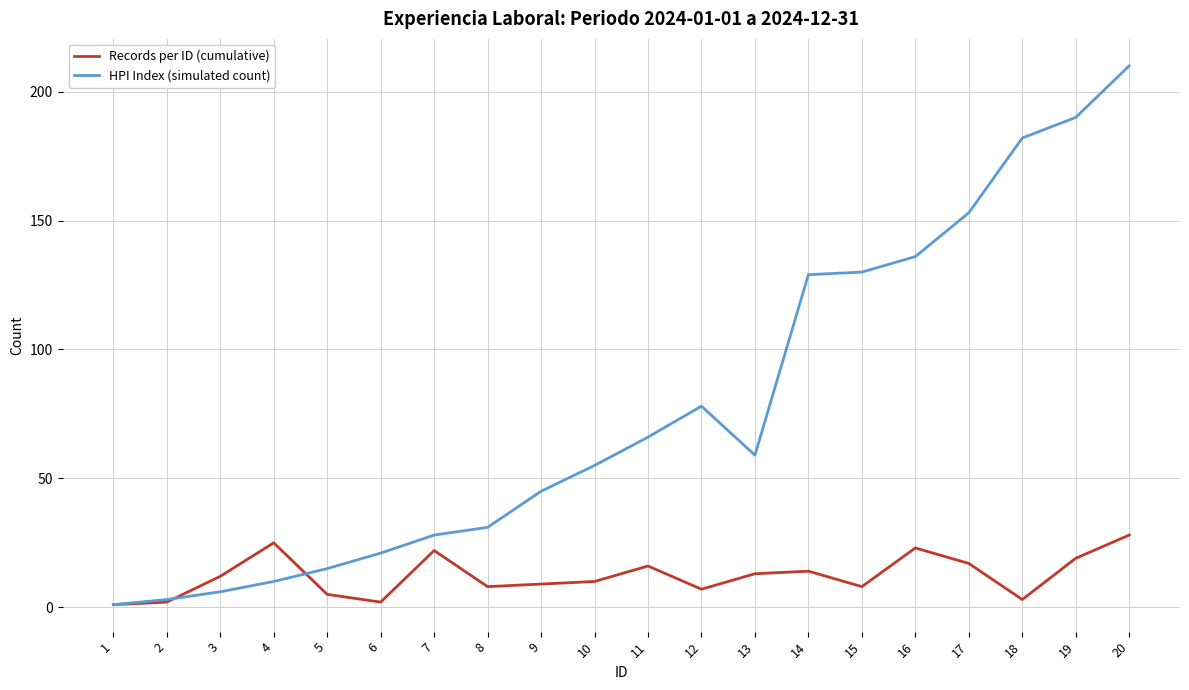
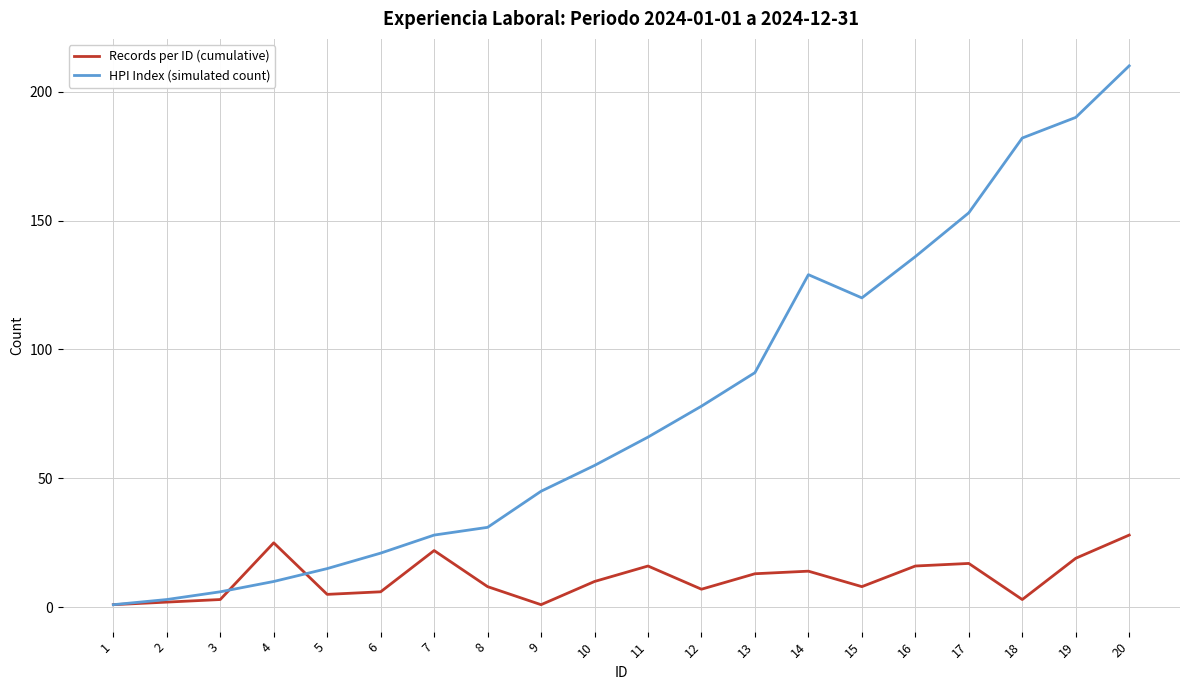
  {
    "Records per ID (cumulative)": {
      "2": 2,
-     "3": 12,
+     "3": 3,
      "4": 25,
      "5": 5,
-     "6": 2,
+     "6": 6,
      "7": 22,
      "8": 8,
-     "9": 9,
+     "9": 1,
      "10": 10,
      "11": 16,
      "12": 7,
      "13": 13,
      "14": 14,
      "15": 8,
-     "16": 23,
+     "16": 16,
      "17": 17,
      "18": 3,
      "19": 19,
      "20": 28
    },
    "HPI Index (simulated count)": {
      "2": 3,
      "3": 6,
      "4": 10,
      "5": 15,
      "6": 21,
      "7": 28,
      "8": 31,
      "9": 45,
      "10": 55,
      "11": 66,
      "12": 78,
-     "13": 59,
+     "13": 91,
      "14": 129,
-     "15": 130,
+     "15": 120,
      "16": 136,
      "17": 153,
      "18": 182,
      "19": 190,
      "20": 210
    }
  }
